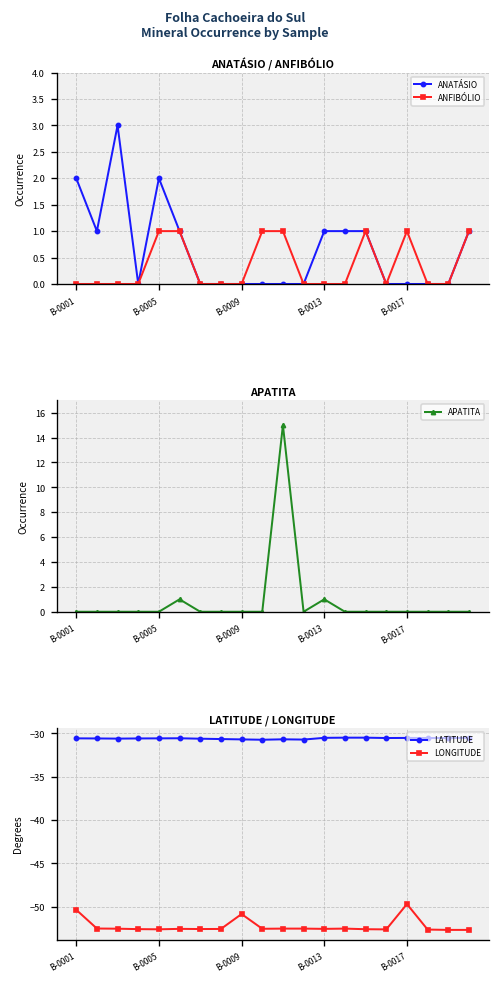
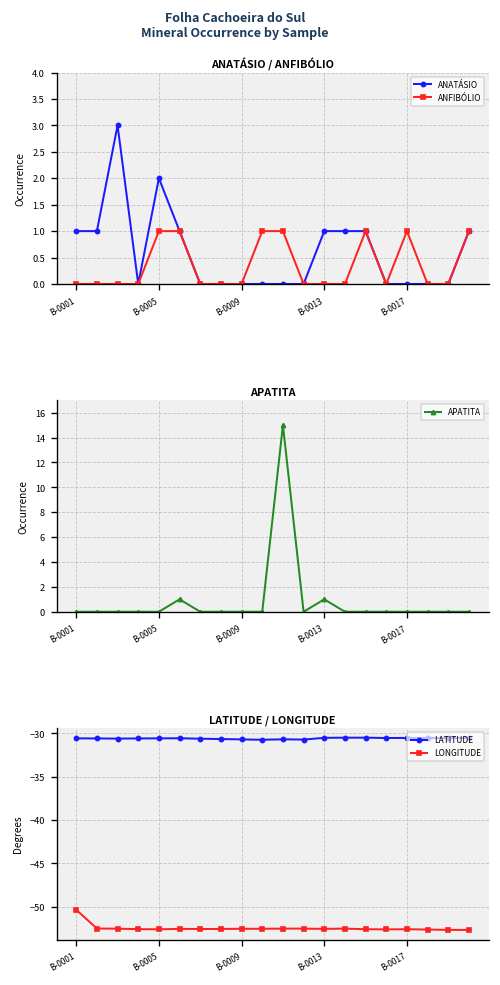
  {
    "ANATÁSIO / ANFIBÓLIO": {
      "ANATÁSIO": {
-       "B-0001": 2,
+       "B-0001": 1,
        "B-0005": 2,
        "B-0013": 1,
        "B-0017": 0
      },
      "ANFIBÓLIO": {
        "B-0001": 0,
        "B-0005": 1,
        "B-0013": 0,
        "B-0017": 1
      }
    },
    "APATITA": {
      "B-0001": 0.0,
      "B-0005": 0.0,
      "B-0009": 0.0,
      "B-0013": 1.0,
      "B-0017": 0.0
    },
    "LATITUDE / LONGITUDE": {
      "LATITUDE": {
        "B-0001": -31,
        "B-0005": -31,
        "B-0009": -31,
        "B-0013": -31,
        "B-0017": -31
      },
      "LONGITUDE": {
        "B-0001": -50,
        "B-0005": -53,
-       "B-0009": -51,
+       "B-0009": -53,
        "B-0013": -53,
-       "B-0017": -50
+       "B-0017": -53
      }
    }
  }
